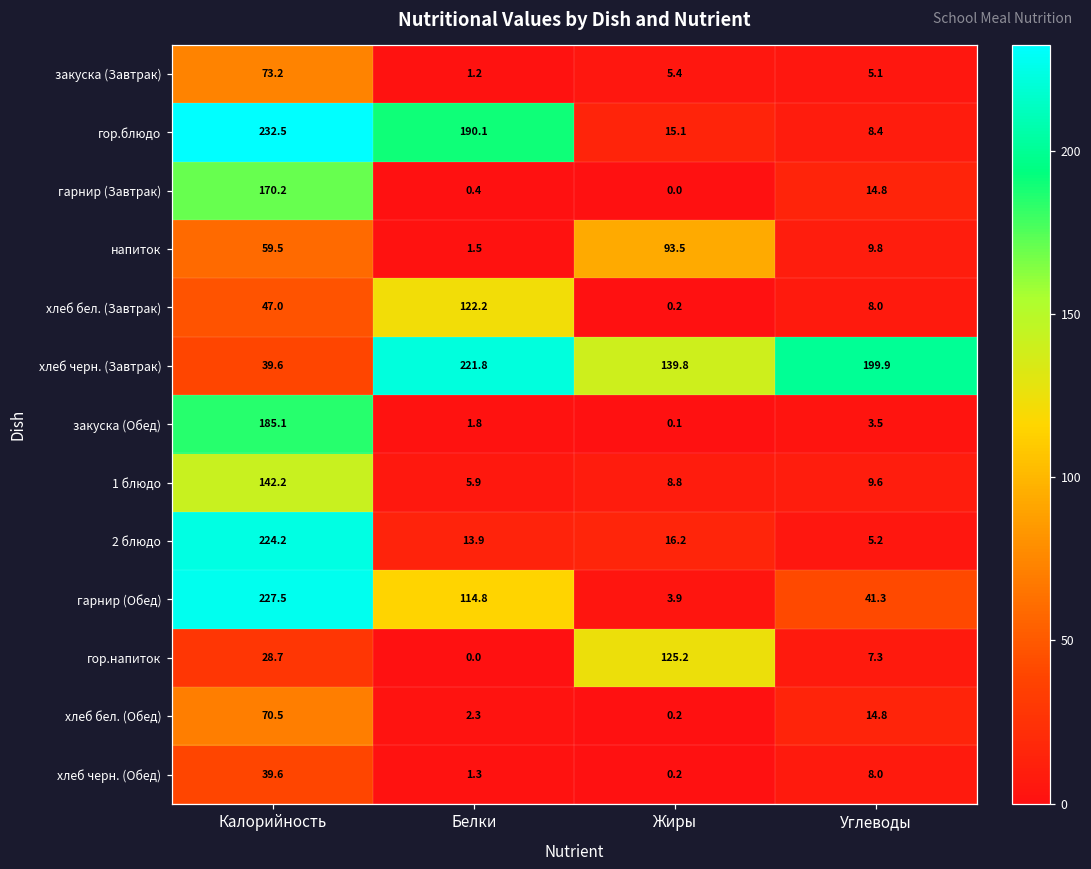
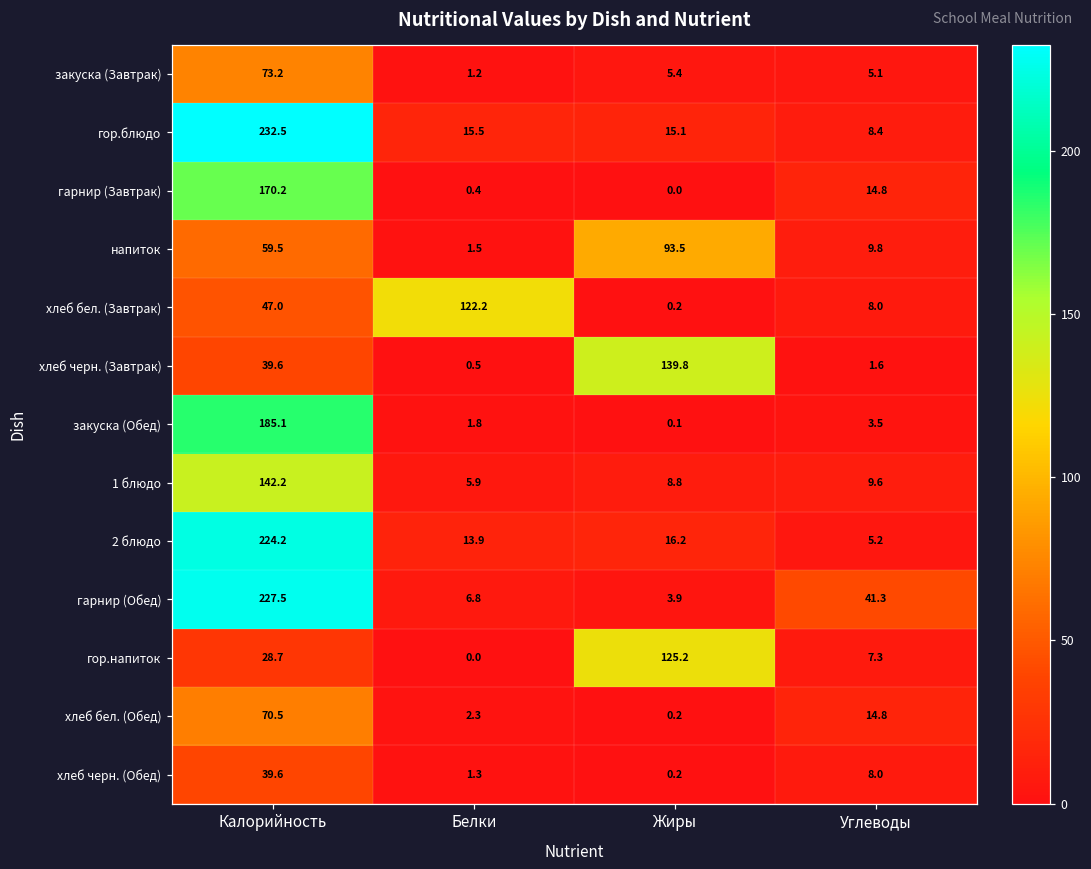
  {
    "закуска (Завтрак)": {
      "Калорийность": 73.2,
      "Белки": 1.2,
      "Жиры": 5.4,
      "Углеводы": 5.1
    },
    "гор.блюдо": {
      "Калорийность": 232.5,
-     "Белки": 190.1,
+     "Белки": 15.5,
      "Жиры": 15.1,
      "Углеводы": 8.4
    },
    "гарнир (Завтрак)": {
      "Калорийность": 170.2,
      "Белки": 0.4,
      "Жиры": 0.0,
      "Углеводы": 14.8
    },
    "напиток": {
      "Калорийность": 59.5,
      "Белки": 1.5,
      "Жиры": 93.5,
      "Углеводы": 9.8
    },
    "хлеб бел. (Завтрак)": {
      "Калорийность": 47.0,
      "Белки": 122.2,
      "Жиры": 0.2,
      "Углеводы": 8.0
    },
    "хлеб черн. (Завтрак)": {
      "Калорийность": 39.6,
-     "Белки": 221.8,
+     "Белки": 0.5,
      "Жиры": 139.8,
-     "Углеводы": 199.9
+     "Углеводы": 1.6
    },
    "закуска (Обед)": {
      "Калорийность": 185.1,
      "Белки": 1.8,
      "Жиры": 0.1,
      "Углеводы": 3.5
    },
    "1 блюдо": {
      "Калорийность": 142.2,
      "Белки": 5.9,
      "Жиры": 8.8,
      "Углеводы": 9.6
    },
    "2 блюдо": {
      "Калорийность": 224.2,
      "Белки": 13.9,
      "Жиры": 16.2,
      "Углеводы": 5.2
    },
    "гарнир (Обед)": {
      "Калорийность": 227.5,
-     "Белки": 114.8,
+     "Белки": 6.8,
      "Жиры": 3.9,
      "Углеводы": 41.3
    },
    "гор.напиток": {
      "Калорийность": 28.7,
      "Белки": 0.0,
      "Жиры": 125.2,
      "Углеводы": 7.3
    },
    "хлеб бел. (Обед)": {
      "Калорийность": 70.5,
      "Белки": 2.3,
      "Жиры": 0.2,
      "Углеводы": 14.8
    },
    "хлеб черн. (Обед)": {
      "Калорийность": 39.6,
      "Белки": 1.3,
      "Жиры": 0.2,
      "Углеводы": 8.0
    }
  }
